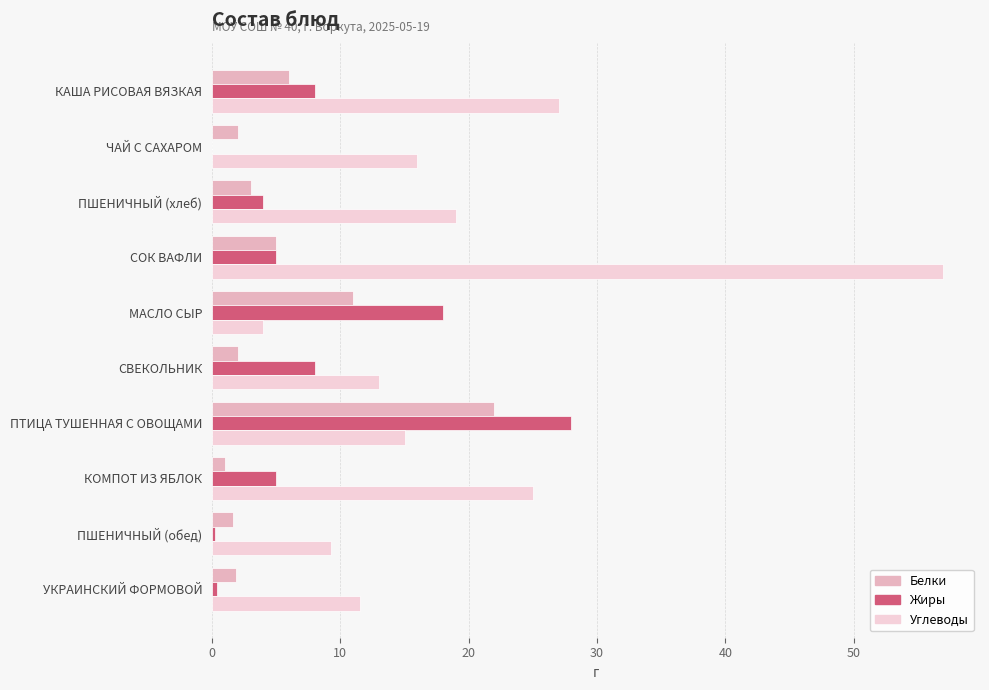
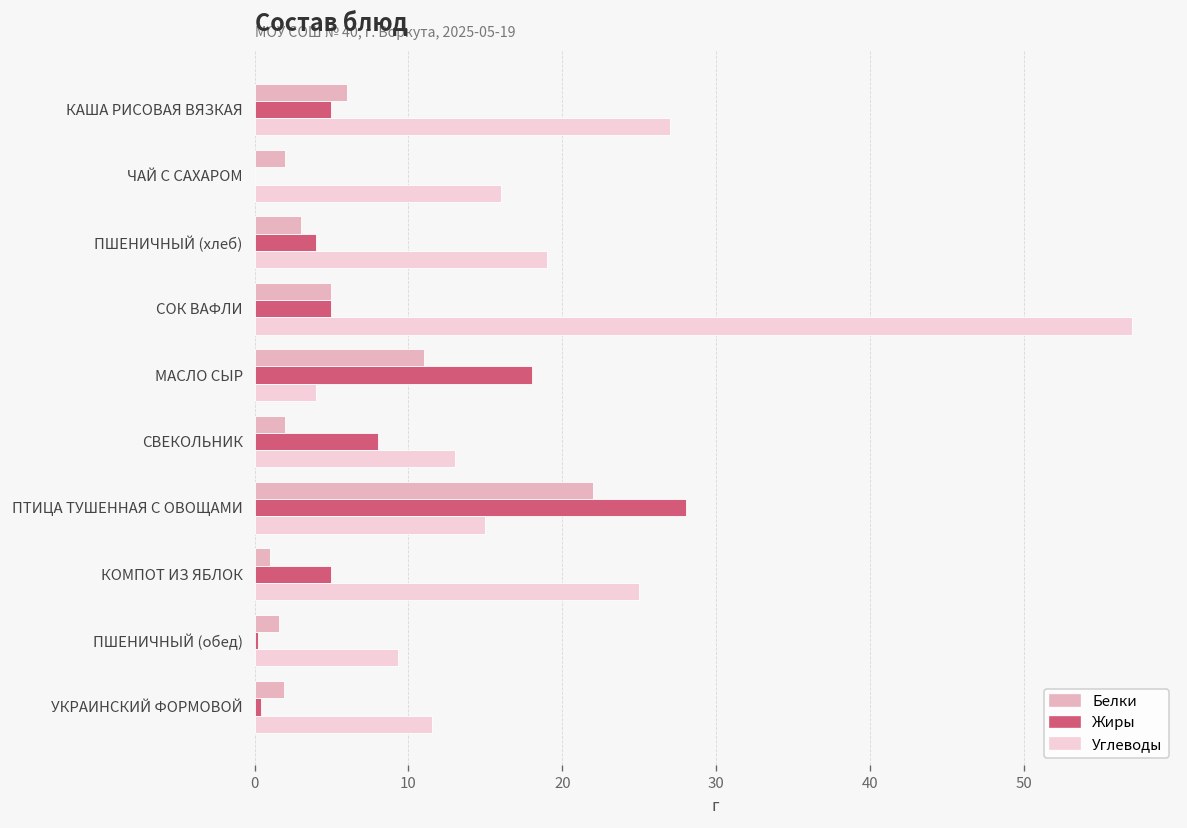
  {
    "Жиры": {
-     "КАША РИСОВАЯ ВЯЗКАЯ": 8,
+     "КАША РИСОВАЯ ВЯЗКАЯ": 5,
      "ЧАЙ С САХАРОМ": 0,
      "ПШЕНИЧНЫЙ (хлеб)": 4,
      "СОК ВАФЛИ": 5,
      "МАСЛО СЫР": 18,
      "СВЕКОЛЬНИК": 8,
      "ПТИЦА ТУШЕННАЯ С ОВОЩАМИ": 28,
      "КОМПОТ ИЗ ЯБЛОК": 5,
      "ПШЕНИЧНЫЙ (обед)": 0.2,
      "УКРАИНСКИЙ ФОРМОВОЙ": 0.4
    }
  }
